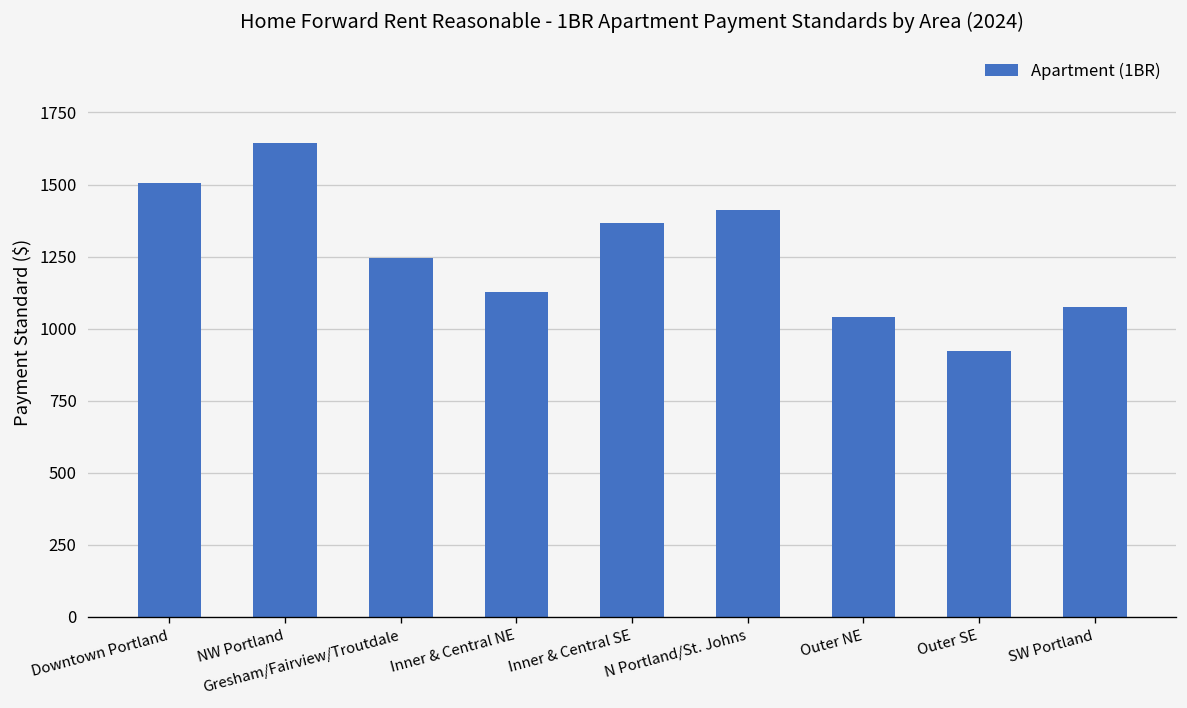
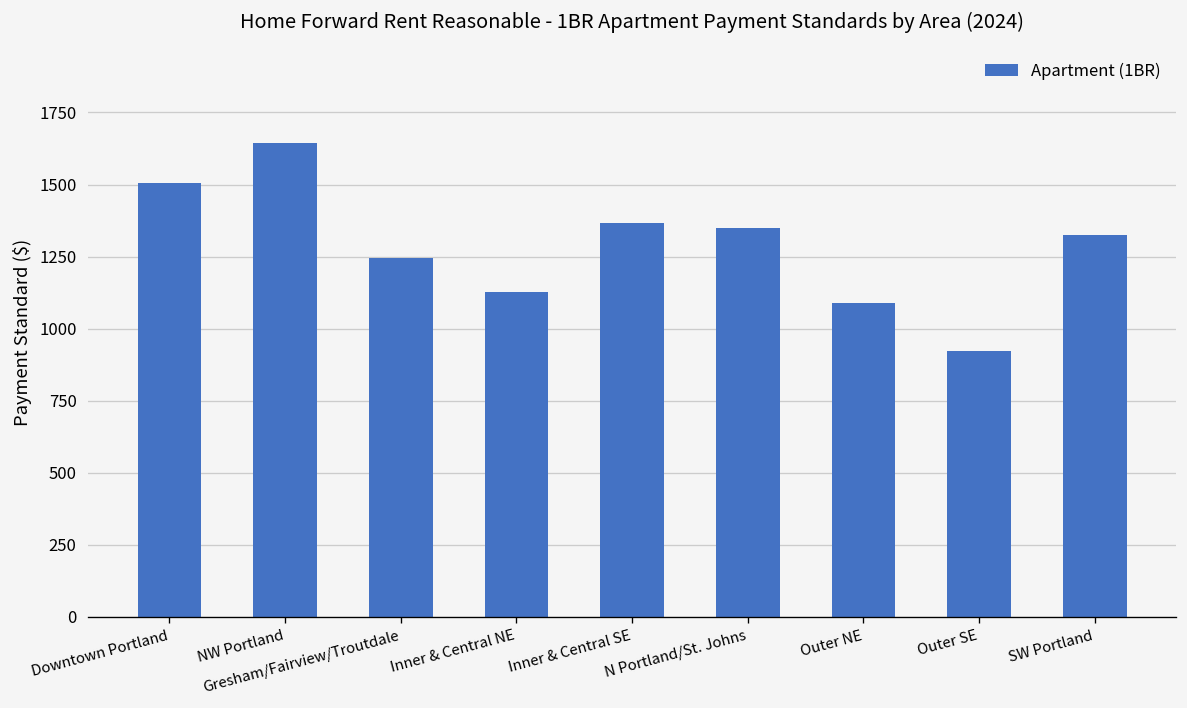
  {
    "Downtown Portland": 1510,
    "NW Portland": 1650,
    "Gresham/Fairview/Troutdale": 1240,
    "Inner & Central NE": 1130,
    "Inner & Central SE": 1370,
-   "N Portland/St. Johns": 1410,
-   "Outer NE": 1040,
+   "N Portland/St. Johns": 1350,
+   "Outer NE": 1090,
    "Outer SE": 920,
-   "SW Portland": 1080
+   "SW Portland": 1330
  }
